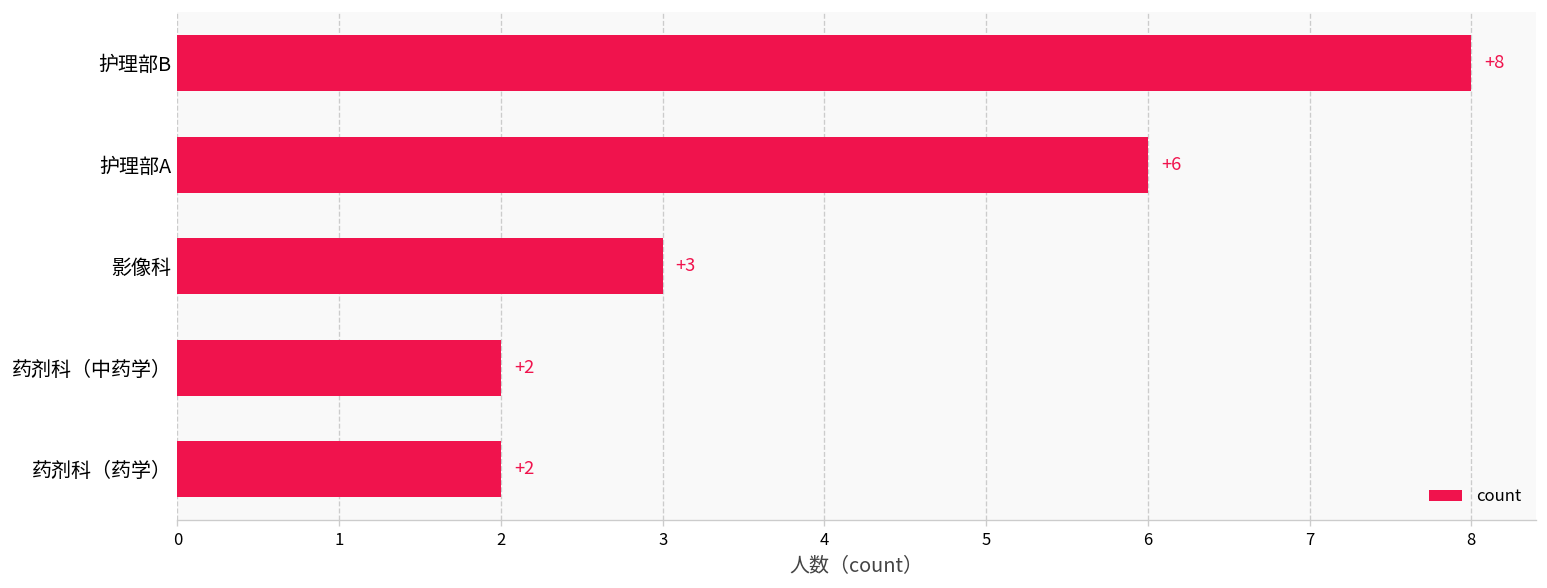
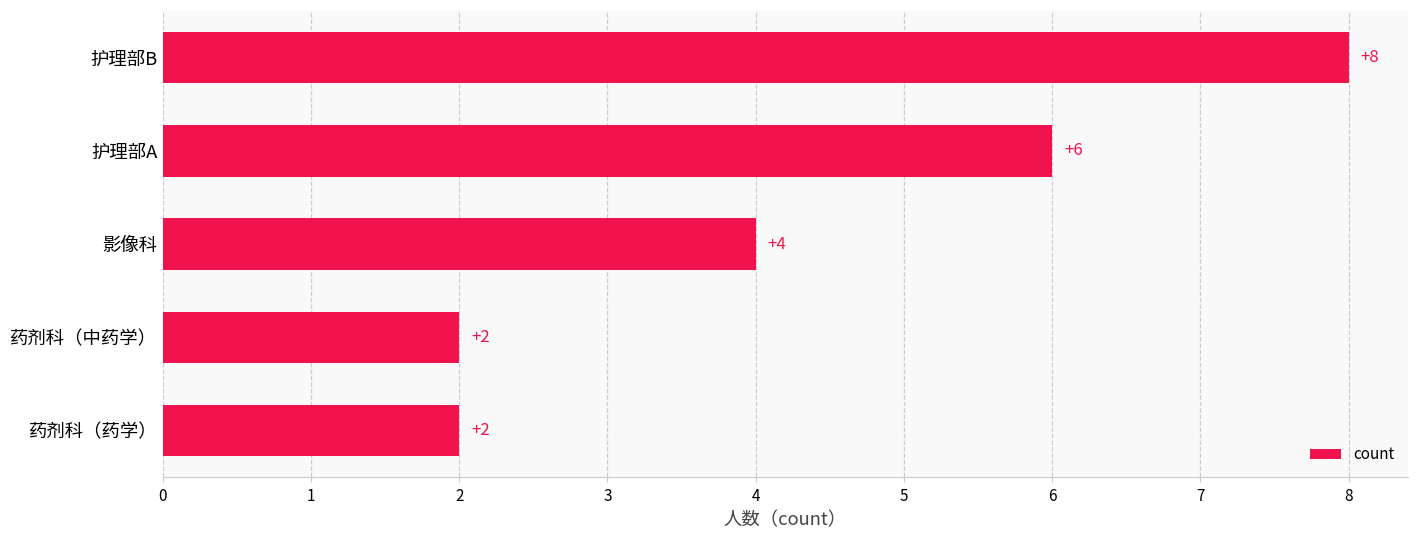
  {
    "护理部B": "+8",
    "护理部A": "+6",
-   "影像科": "+3",
+   "影像科": "+4",
    "药剂科（中药学）": "+2",
    "药剂科（药学）": "+2"
  }
